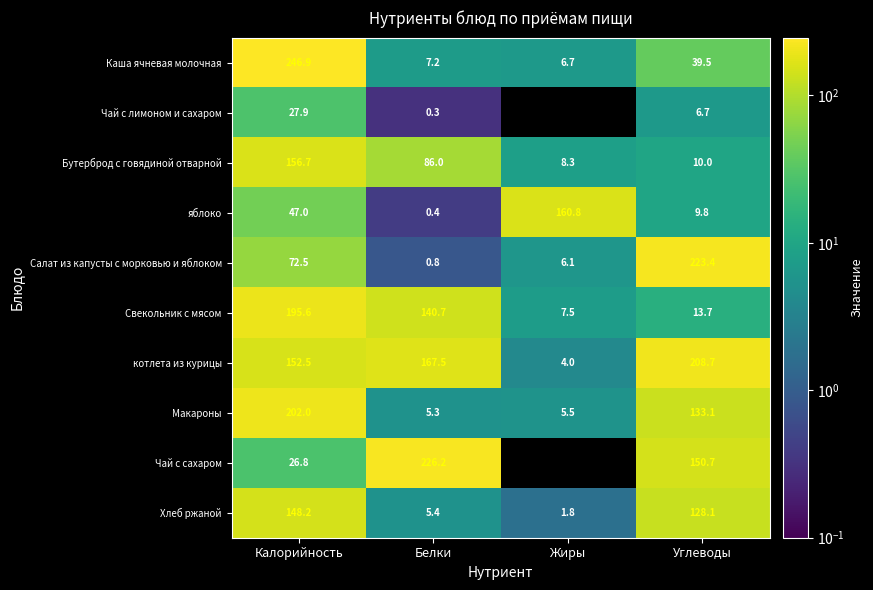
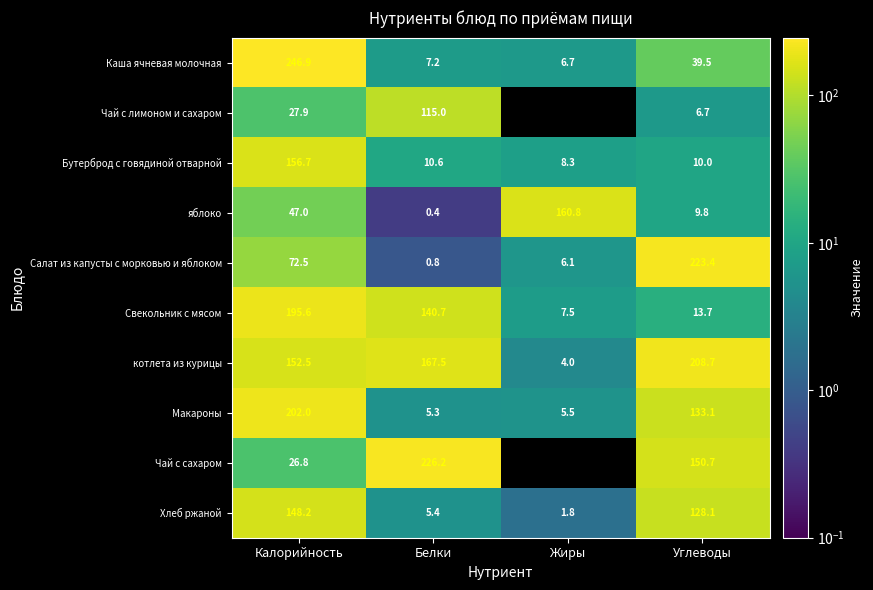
  {
    "Каша ячневая молочная": {
      "Белки": 7.2,
      "Жиры": 6.7,
      "Углеводы": 39.5
    },
    "Чай с лимоном и сахаром": {
      "Калорийность": 27.9,
-     "Белки": 0.3,
+     "Белки": 115.0,
      "Углеводы": 6.7
    },
    "Бутерброд с говядиной отварной": {
-     "Белки": 86.0,
+     "Белки": 10.6,
      "Жиры": 8.3,
      "Углеводы": 10.0
    },
    "яблоко": {
      "Калорийность": 47.0,
      "Белки": 0.4,
      "Углеводы": 9.8
    },
    "Салат из капусты с морковью и яблоком": {
      "Калорийность": 72.5,
      "Белки": 0.8,
      "Жиры": 6.1
    },
    "Свекольник с мясом": {
      "Белки": 140.7,
      "Жиры": 7.5,
      "Углеводы": 13.7
    },
    "котлета из курицы": {
      "Жиры": 4.0
    },
    "Макароны": {
      "Белки": 5.3,
      "Жиры": 5.5,
      "Углеводы": 133.1
    },
    "Чай с сахаром": {
      "Калорийность": 26.8
    },
    "Хлеб ржаной": {
      "Белки": 5.4,
      "Жиры": 1.8,
      "Углеводы": 128.1
    }
  }
